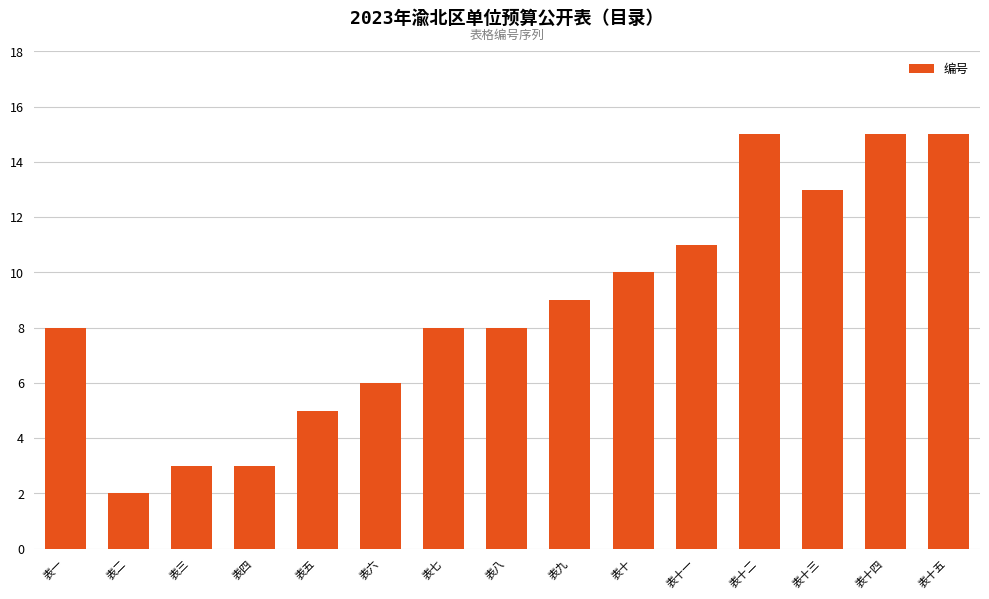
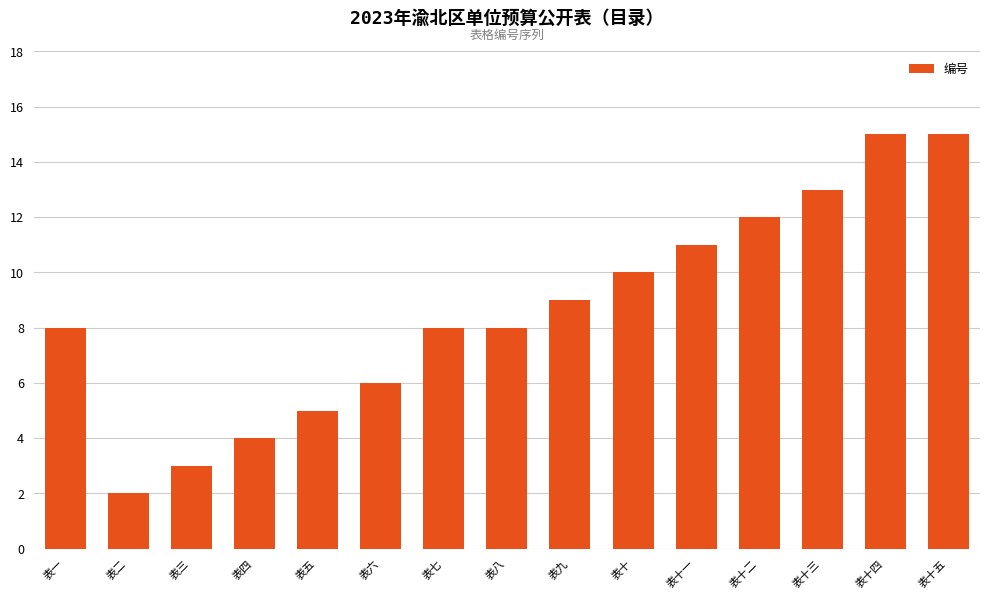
  {
    "表一": 8,
    "表二": 2,
    "表三": 3,
-   "表四": 3,
+   "表四": 4,
    "表五": 5,
    "表六": 6,
    "表七": 8,
    "表八": 8,
    "表九": 9,
    "表十": 10,
    "表十一": 11,
-   "表十二": 15,
+   "表十二": 12,
    "表十三": 13,
    "表十四": 15,
    "表十五": 15
  }
